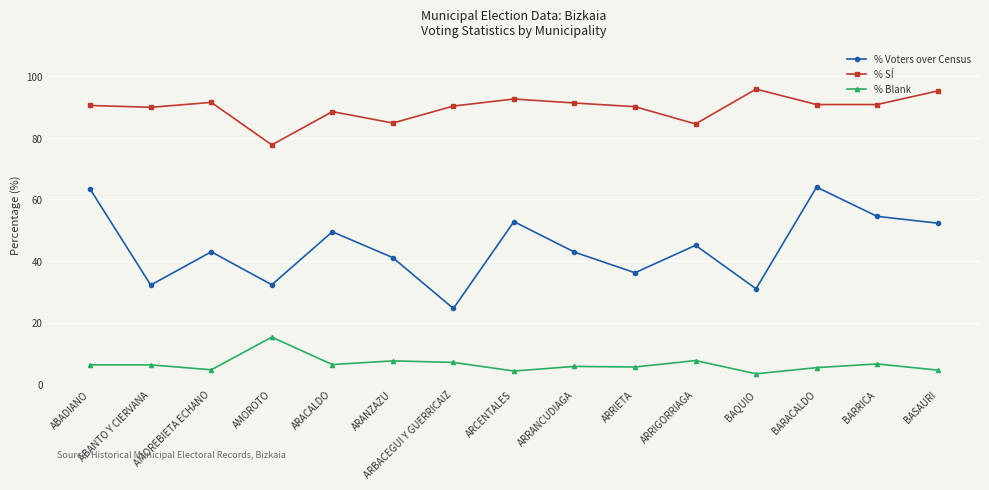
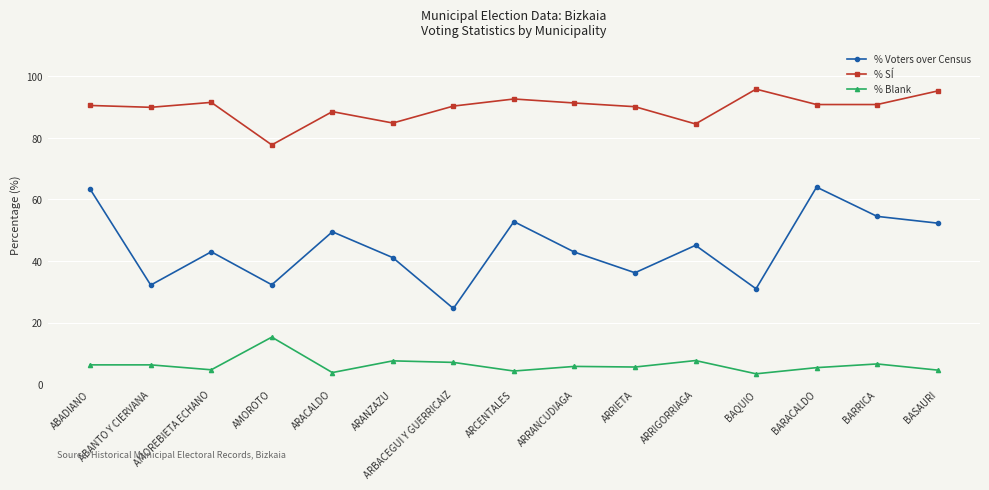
  {
    "% Voters over Census": {
      "ABADIANO": 63,
      "ABANTO Y CIERVANA": 32,
      "AMOREBIETA ECHANO": 43,
      "AMOROTO": 32,
      "ARACALDO": 50,
      "ARANZAZU": 41,
      "ARBACEGUI Y GUERRICAIZ": 25,
      "ARCENTALES": 53,
      "ARRANCUDIAGA": 43,
      "ARRIETA": 36,
      "ARRIGORRIAGA": 45,
      "BAQUIO": 31,
      "BARACALDO": 64,
      "BARRICA": 55,
      "BASAURI": 52
    },
    "% SÍ": {
      "ABADIANO": 91,
      "ABANTO Y CIERVANA": 90,
      "AMOREBIETA ECHANO": 92,
      "AMOROTO": 78,
      "ARACALDO": 89,
      "ARANZAZU": 85,
      "ARBACEGUI Y GUERRICAIZ": 90,
      "ARCENTALES": 93,
      "ARRANCUDIAGA": 91,
      "ARRIETA": 90,
      "ARRIGORRIAGA": 85,
      "BAQUIO": 96,
      "BARACALDO": 91,
      "BARRICA": 91,
      "BASAURI": 95
    },
    "% Blank": {
      "ABADIANO": 6,
      "ABANTO Y CIERVANA": 6,
      "AMOREBIETA ECHANO": 5,
      "AMOROTO": 15,
-     "ARACALDO": 6,
+     "ARACALDO": 4,
      "ARANZAZU": 8,
      "ARBACEGUI Y GUERRICAIZ": 7,
      "ARCENTALES": 4,
      "ARRANCUDIAGA": 6,
      "ARRIETA": 6,
      "ARRIGORRIAGA": 8,
      "BAQUIO": 3,
      "BARACALDO": 5,
      "BARRICA": 7,
      "BASAURI": 5
    }
  }
